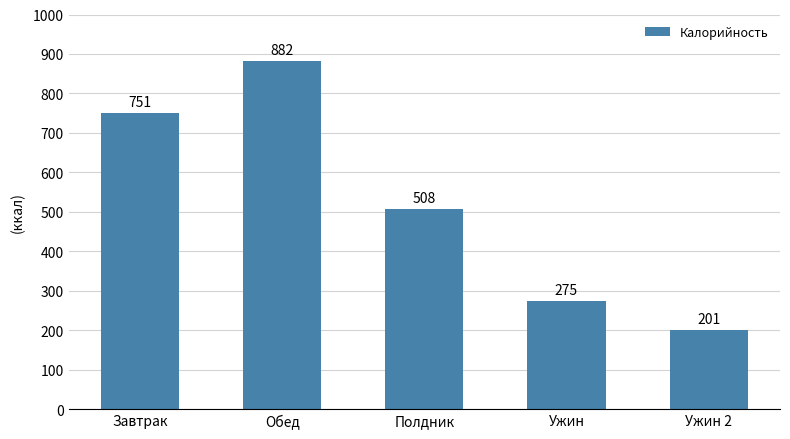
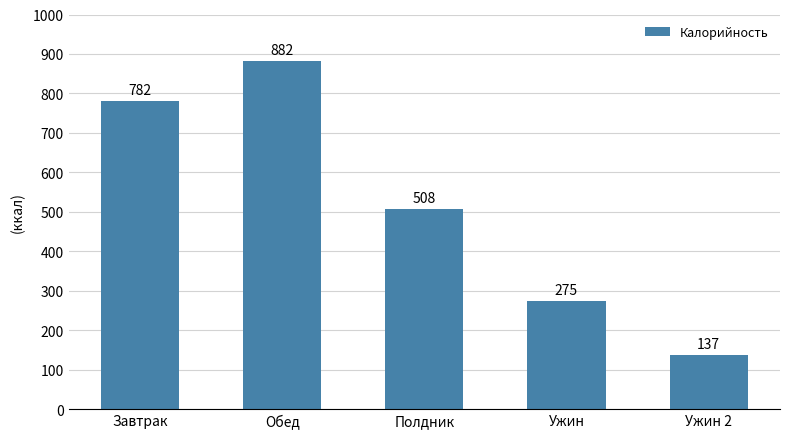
  {
-   "Завтрак": 751,
+   "Завтрак": 782,
    "Обед": 882,
    "Полдник": 508,
    "Ужин": 275,
-   "Ужин 2": 201
+   "Ужин 2": 137
  }
